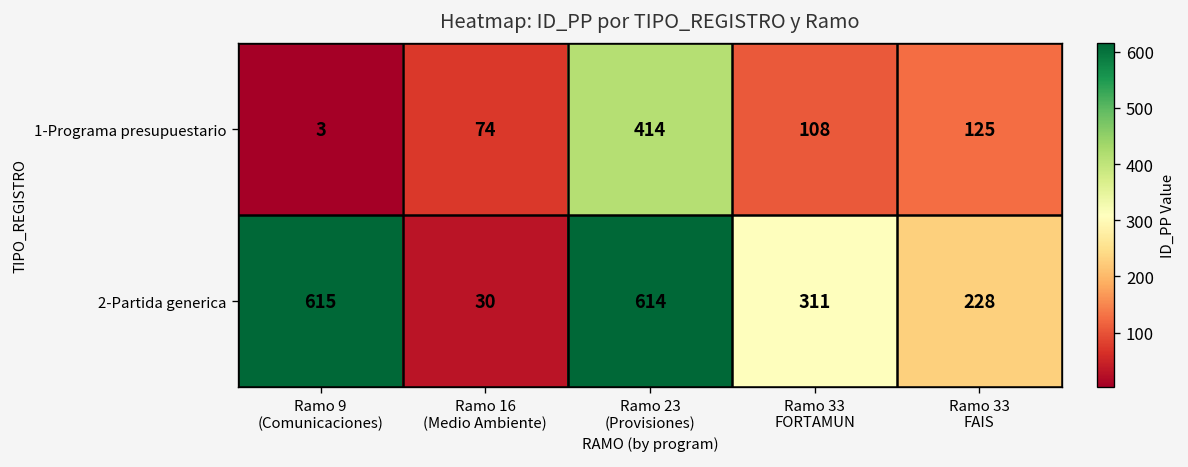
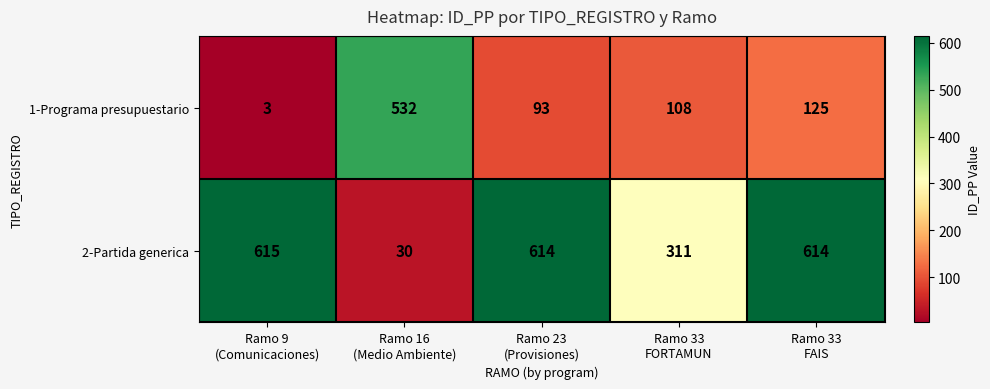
  {
    "1-Programa presupuestario": {
      "Ramo 9 (Comunicaciones)": 3,
-     "Ramo 16 (Medio Ambiente)": 74,
-     "Ramo 23 (Provisiones)": 414,
+     "Ramo 16 (Medio Ambiente)": 532,
+     "Ramo 23 (Provisiones)": 93,
      "Ramo 33 FORTAMUN": 108,
      "Ramo 33 FAIS": 125
    },
    "2-Partida generica": {
      "Ramo 9 (Comunicaciones)": 615,
      "Ramo 16 (Medio Ambiente)": 30,
      "Ramo 23 (Provisiones)": 614,
      "Ramo 33 FORTAMUN": 311,
-     "Ramo 33 FAIS": 228
+     "Ramo 33 FAIS": 614
    }
  }
